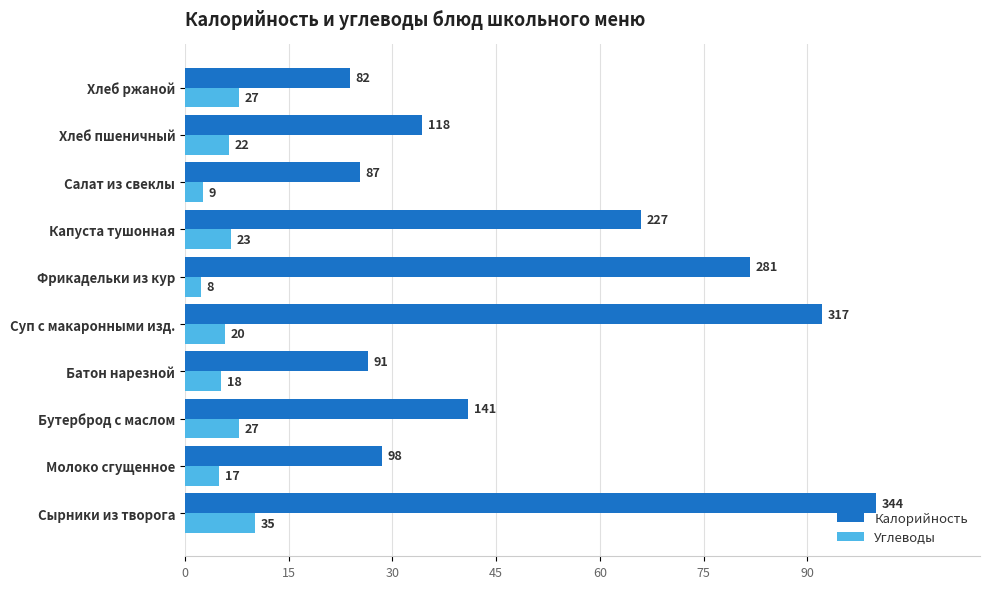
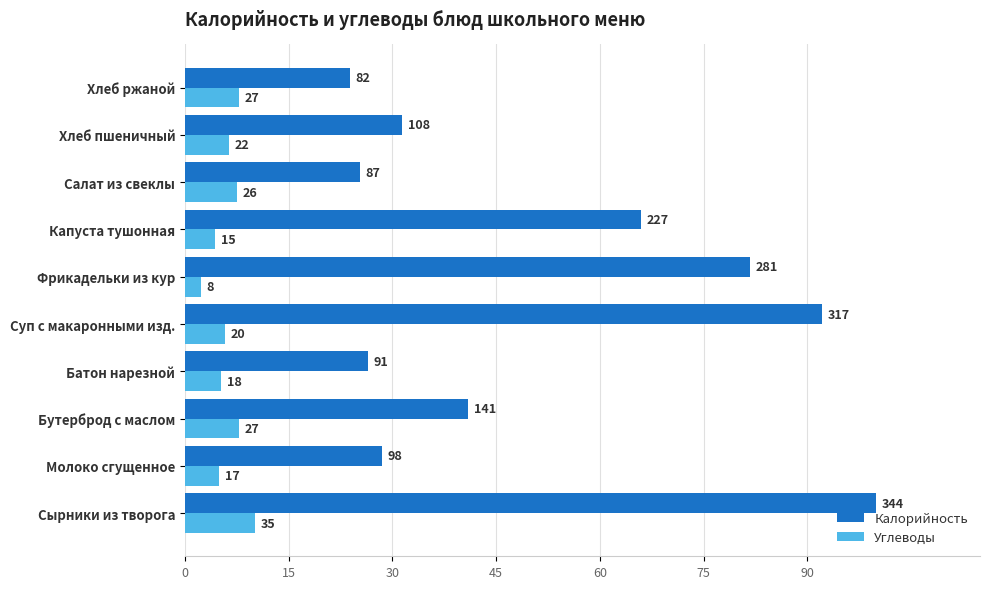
  {
    "Калорийность": {
-     "Хлеб пшеничный": 118
+     "Хлеб пшеничный": 108
    },
    "Углеводы": {
-     "Салат из свеклы": 9,
-     "Капуста тушонная": 23
+     "Салат из свеклы": 26,
+     "Капуста тушонная": 15
    }
  }
